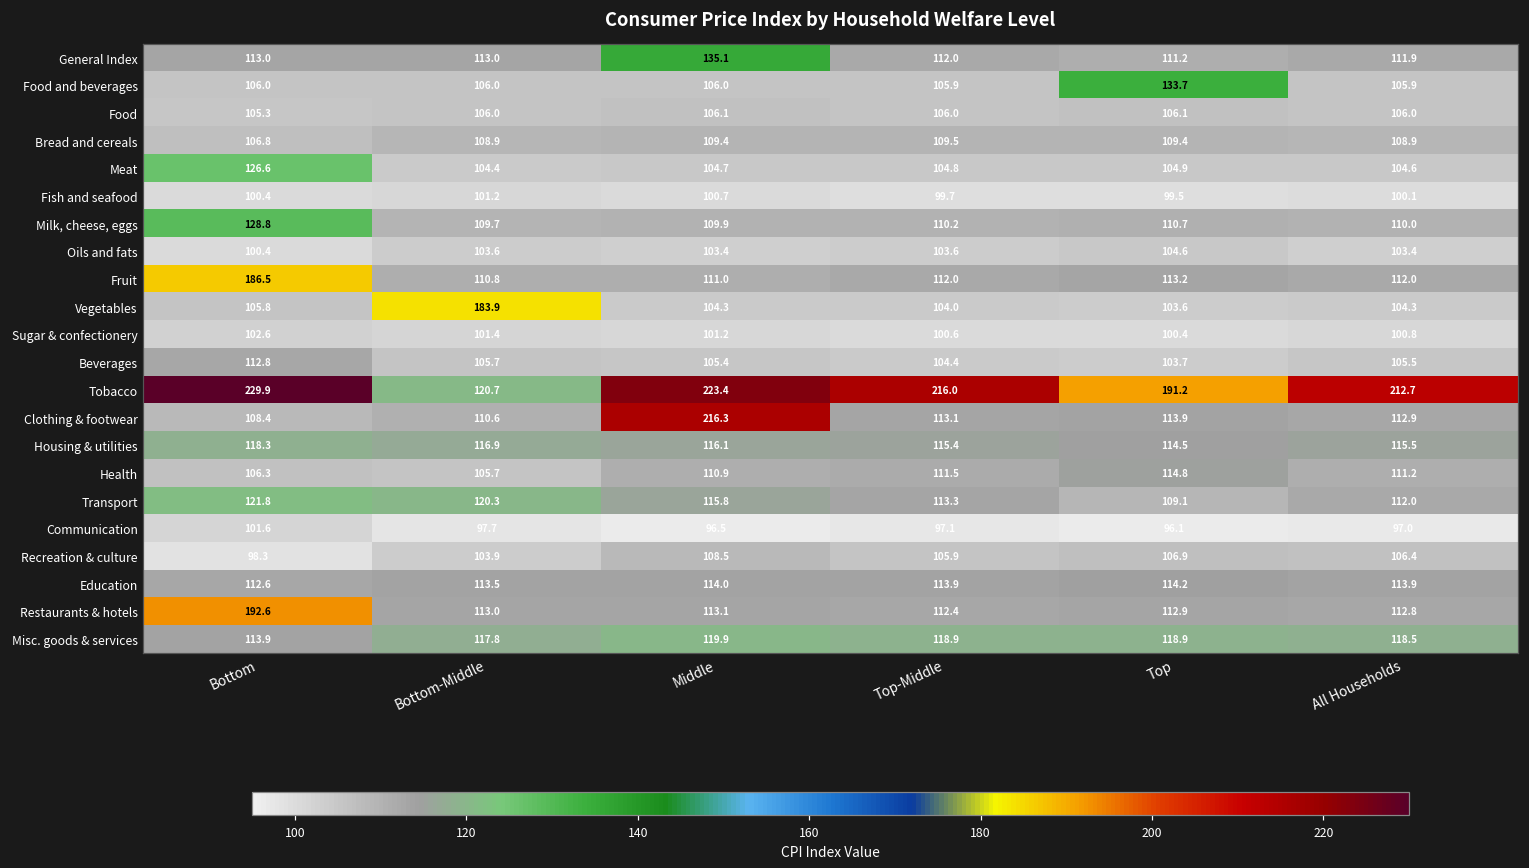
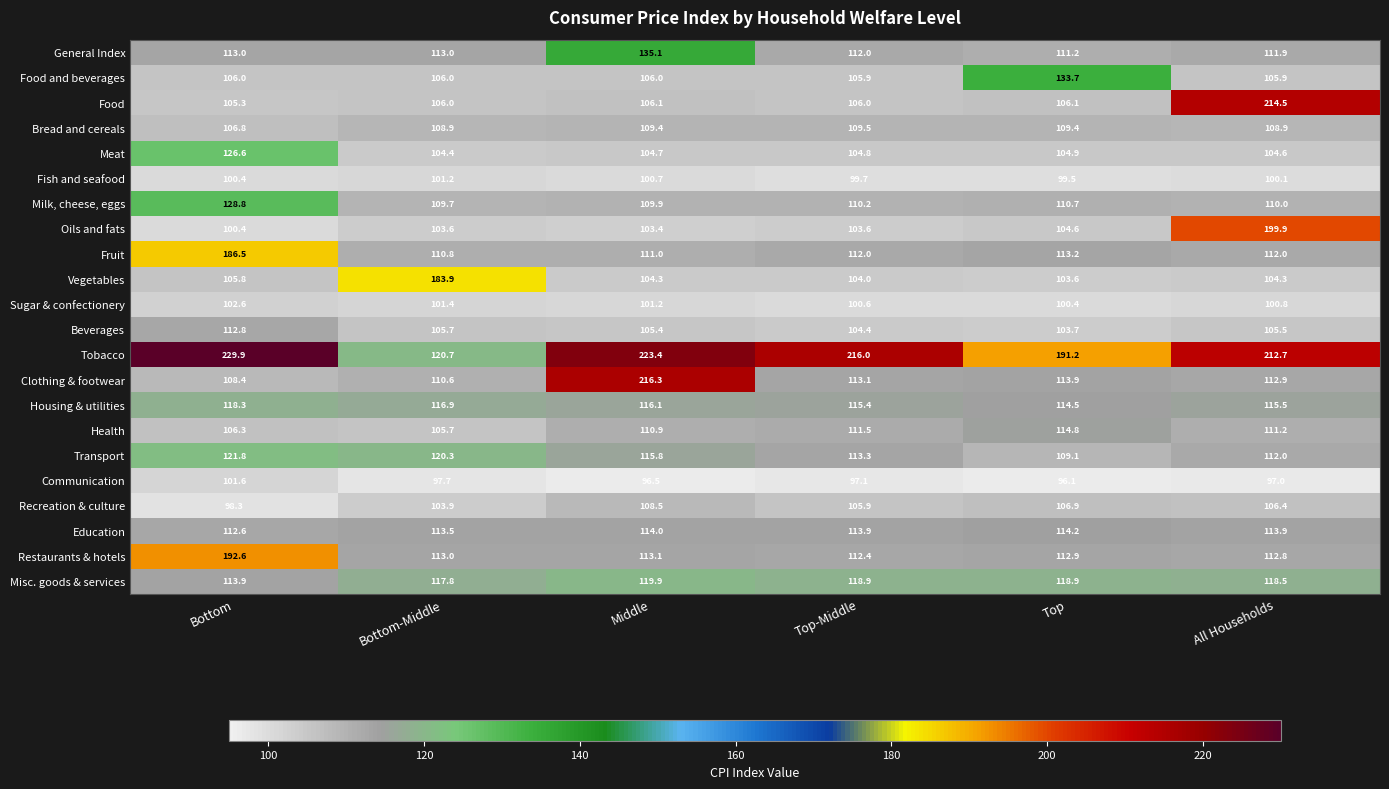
  {
    "General Index": {
      "Bottom": 113.0,
      "Bottom-Middle": 113.0,
      "Middle": 135.1,
      "Top-Middle": 112.0,
      "Top": 111.2,
      "All Households": 111.9
    },
    "Food and beverages": {
      "Bottom": 106.0,
      "Bottom-Middle": 106.0,
      "Middle": 106.0,
      "Top-Middle": 105.9,
      "Top": 133.7,
      "All Households": 105.9
    },
    "Food": {
      "Bottom": 105.3,
      "Bottom-Middle": 106.0,
      "Middle": 106.1,
      "Top-Middle": 106.0,
      "Top": 106.1,
-     "All Households": 106.0
+     "All Households": 214.5
    },
    "Bread and cereals": {
      "Bottom": 106.8,
      "Bottom-Middle": 108.9,
      "Middle": 109.4,
      "Top-Middle": 109.5,
      "Top": 109.4,
      "All Households": 108.9
    },
    "Meat": {
      "Bottom": 126.6,
      "Bottom-Middle": 104.4,
      "Middle": 104.7,
      "Top-Middle": 104.8,
      "Top": 104.9,
      "All Households": 104.6
    },
    "Milk, cheese, eggs": {
      "Bottom": 128.8,
      "Bottom-Middle": 109.7,
      "Middle": 109.9,
      "Top-Middle": 110.2,
      "Top": 110.7,
      "All Households": 110.0
    },
    "Oils and fats": {
      "Bottom-Middle": 103.6,
      "Middle": 103.4,
      "Top-Middle": 103.6,
      "Top": 104.6,
-     "All Households": 103.4
+     "All Households": 199.9
    },
    "Fruit": {
      "Bottom": 186.5,
      "Bottom-Middle": 110.8,
      "Middle": 111.0,
      "Top-Middle": 112.0,
      "Top": 113.2,
      "All Households": 112.0
    },
    "Vegetables": {
      "Bottom": 105.8,
      "Bottom-Middle": 183.9,
      "Middle": 104.3,
      "Top-Middle": 104.0,
      "Top": 103.6,
      "All Households": 104.3
    },
    "Beverages": {
      "Bottom": 112.8,
      "Bottom-Middle": 105.7,
      "Middle": 105.4,
      "Top-Middle": 104.4,
      "Top": 103.7,
      "All Households": 105.5
    },
    "Tobacco": {
      "Bottom": 229.9,
      "Bottom-Middle": 120.7,
      "Middle": 223.4,
      "Top-Middle": 216.0,
      "Top": 191.2,
      "All Households": 212.7
    },
    "Clothing & footwear": {
      "Bottom": 108.4,
      "Bottom-Middle": 110.6,
      "Middle": 216.3,
      "Top-Middle": 113.1,
      "Top": 113.9,
      "All Households": 112.9
    },
    "Housing & utilities": {
      "Bottom": 118.3,
      "Bottom-Middle": 116.9,
      "Middle": 116.1,
      "Top-Middle": 115.4,
      "Top": 114.5,
      "All Households": 115.5
    },
    "Health": {
      "Bottom": 106.3,
      "Bottom-Middle": 105.7,
      "Middle": 110.9,
      "Top-Middle": 111.5,
      "Top": 114.8,
      "All Households": 111.2
    },
    "Transport": {
      "Bottom": 121.8,
      "Bottom-Middle": 120.3,
      "Middle": 115.8,
      "Top-Middle": 113.3,
      "Top": 109.1,
      "All Households": 112.0
    },
    "Recreation & culture": {
      "Bottom-Middle": 103.9,
      "Middle": 108.5,
      "Top-Middle": 105.9,
      "Top": 106.9,
      "All Households": 106.4
    },
    "Education": {
      "Bottom": 112.6,
      "Bottom-Middle": 113.5,
      "Middle": 114.0,
      "Top-Middle": 113.9,
      "Top": 114.2,
      "All Households": 113.9
    },
    "Restaurants & hotels": {
      "Bottom": 192.6,
      "Bottom-Middle": 113.0,
      "Middle": 113.1,
      "Top-Middle": 112.4,
      "Top": 112.9,
      "All Households": 112.8
    },
    "Misc. goods & services": {
      "Bottom": 113.9,
      "Bottom-Middle": 117.8,
      "Middle": 119.9,
      "Top-Middle": 118.9,
      "Top": 118.9,
      "All Households": 118.5
    }
  }
